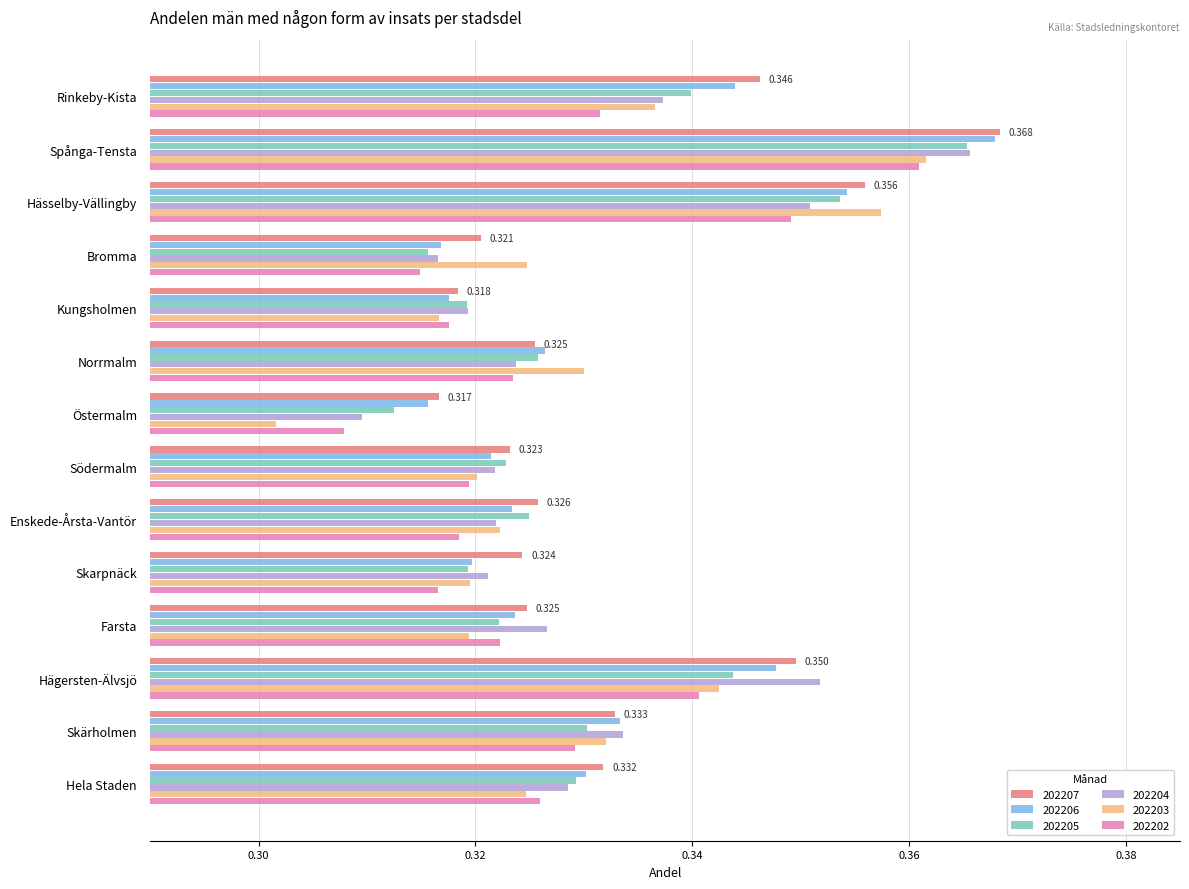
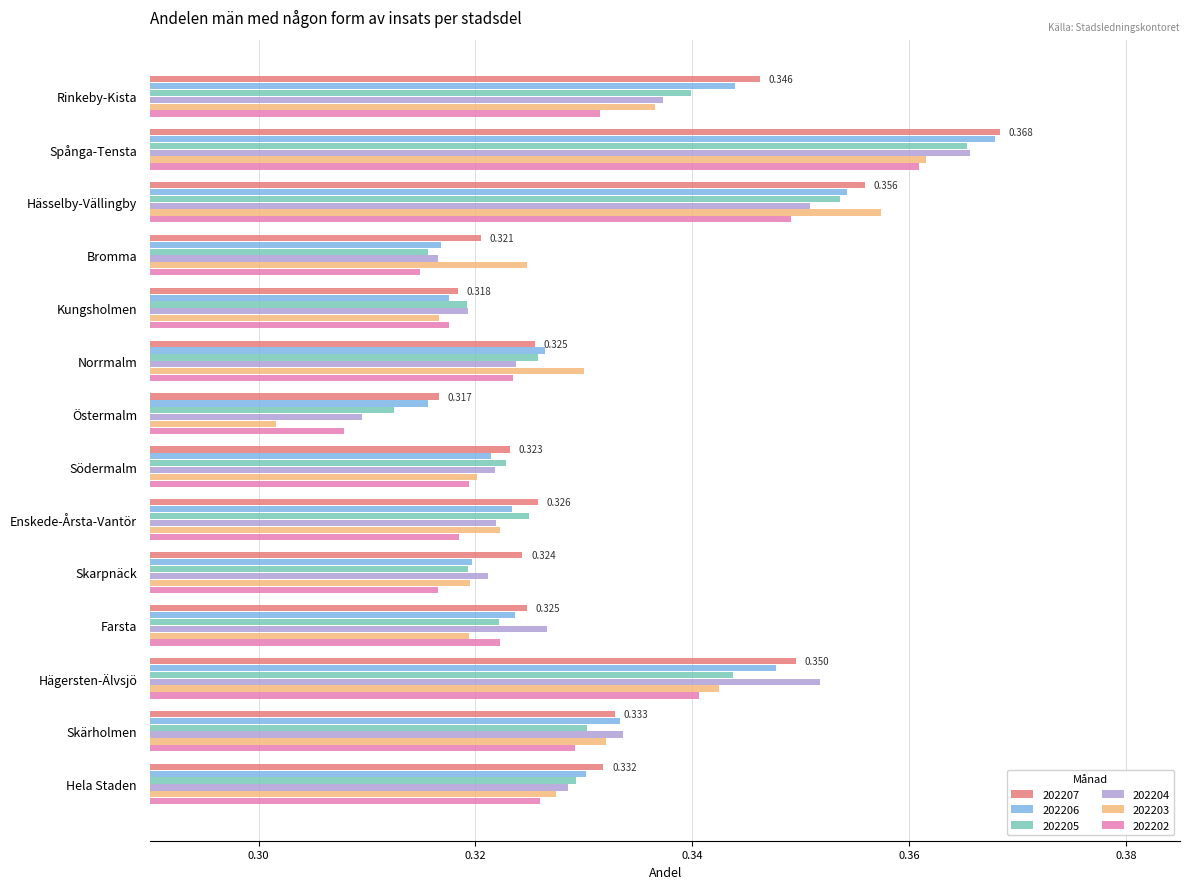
  {
    "202204": {
      "Rinkeby-Kista": 0.3373,
      "Spånga-Tensta": 0.3656,
      "Hässelby-Vällingby": 0.3509,
      "Bromma": 0.3166,
      "Kungsholmen": 0.3193,
      "Norrmalm": 0.3237,
      "Östermalm": 0.3095,
      "Södermalm": 0.3218,
      "Enskede-Årsta-Vantör": 0.3219,
      "Skarpnäck": 0.3212,
      "Farsta": 0.3266,
      "Hägersten-Älvsjö": 0.3518,
      "Skärholmen": 0.3336,
      "Hela Staden": 0.3285
    },
    "202203": {
      "Rinkeby-Kista": 0.3365,
      "Spånga-Tensta": 0.3616,
      "Hässelby-Vällingby": 0.3574,
      "Bromma": 0.3248,
      "Kungsholmen": 0.3167,
      "Norrmalm": 0.3300,
      "Östermalm": 0.3016,
      "Södermalm": 0.3201,
      "Enskede-Årsta-Vantör": 0.3222,
      "Skarpnäck": 0.3195,
      "Farsta": 0.3194,
      "Hägersten-Älvsjö": 0.3425,
-     "Hela Staden": 0.3247
+     "Hela Staden": 0.3274
    }
  }
